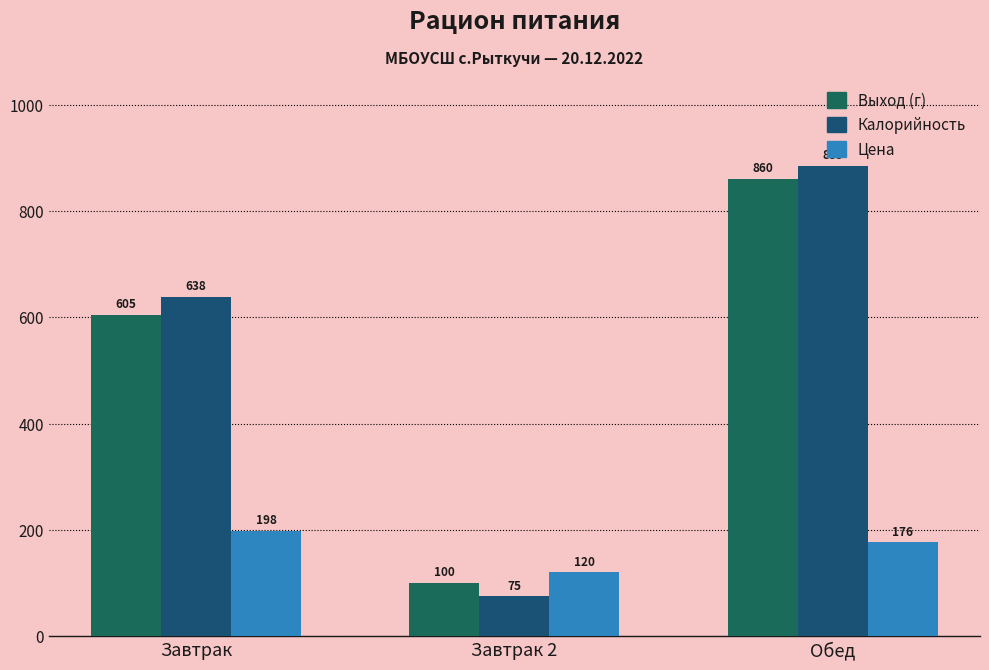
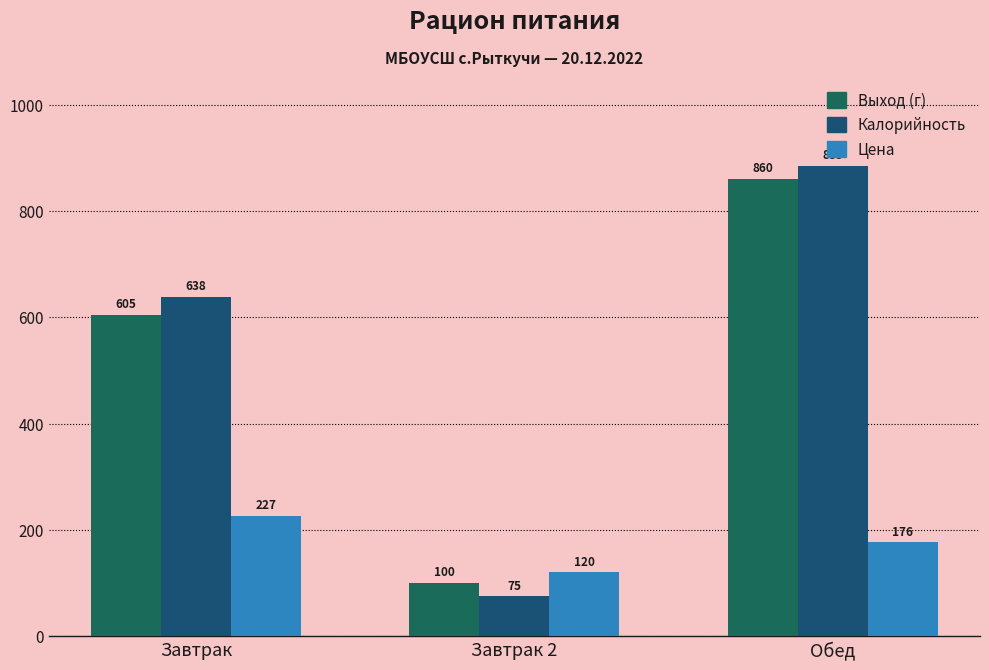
  {
    "Цена": {
-     "Завтрак": 198,
+     "Завтрак": 227,
      "Завтрак 2": 120,
      "Обед": 176
    }
  }
